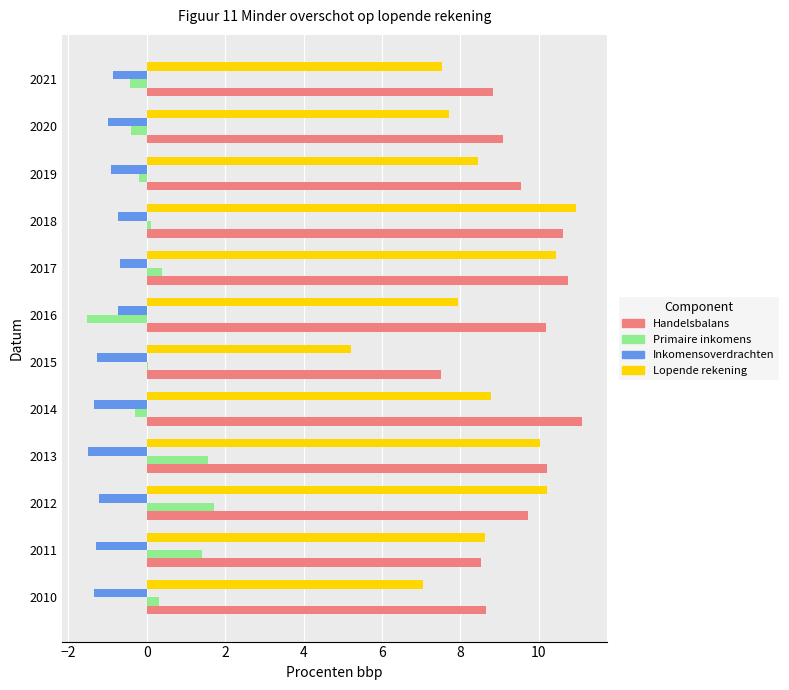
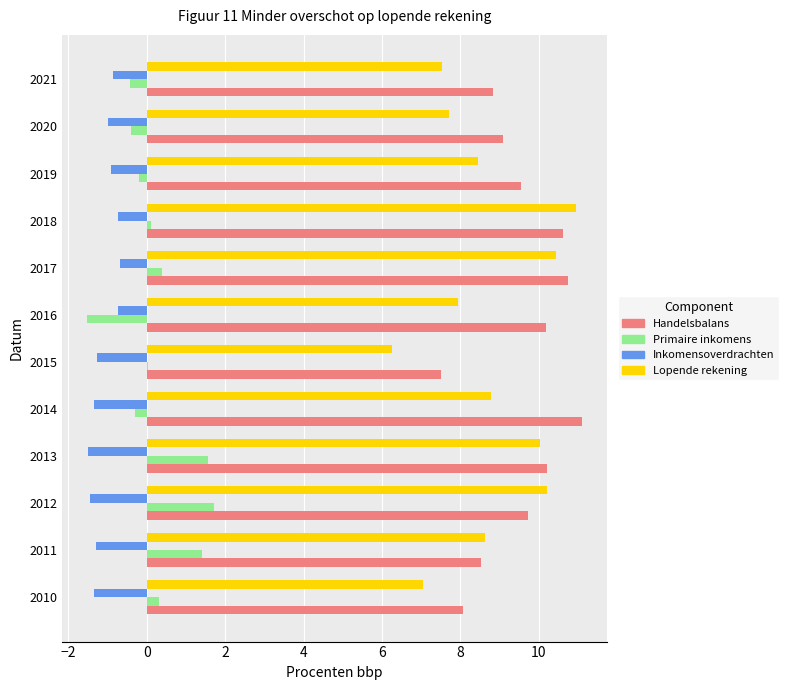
  {
    "Handelsbalans": {
      "2021": 8.8,
      "2020": 9.1,
      "2019": 9.6,
      "2018": 10.6,
      "2017": 10.7,
      "2016": 10.2,
      "2015": 7.5,
      "2014": 11.1,
      "2013": 10.2,
      "2012": 9.7,
      "2011": 8.5,
-     "2010": 8.6
+     "2010": 8.1
    },
    "Primaire inkomens": {
      "2021": -0.4,
      "2020": -0.4,
      "2019": -0.2,
      "2018": 0.1,
      "2017": 0.4,
      "2016": -1.5,
      "2014": -0.3,
      "2013": 1.6,
      "2012": 1.7,
      "2011": 1.4,
      "2010": 0.3
    },
    "Inkomensoverdrachten": {
      "2021": -0.9,
      "2020": -1.0,
      "2019": -0.9,
      "2018": -0.7,
      "2017": -0.7,
      "2016": -0.7,
      "2015": -1.3,
      "2014": -1.3,
      "2013": -1.5,
-     "2012": -1.2,
+     "2012": -1.5,
      "2011": -1.3,
      "2010": -1.3
    },
    "Lopende rekening": {
      "2021": 7.5,
      "2020": 7.7,
      "2019": 8.4,
      "2018": 10.9,
      "2017": 10.4,
      "2016": 7.9,
-     "2015": 5.2,
+     "2015": 6.3,
      "2014": 8.8,
      "2013": 10.0,
      "2012": 10.2,
      "2011": 8.6,
      "2010": 7.0
    }
  }
